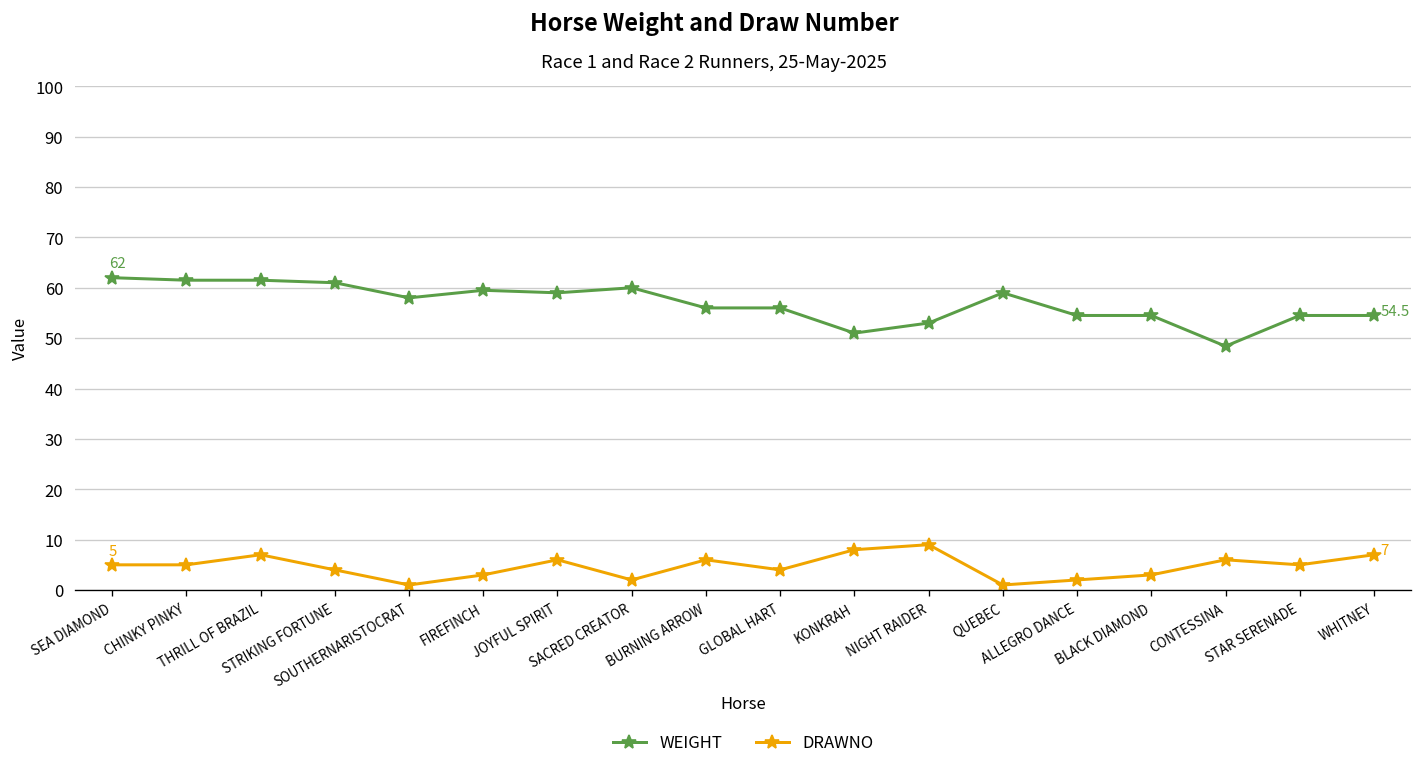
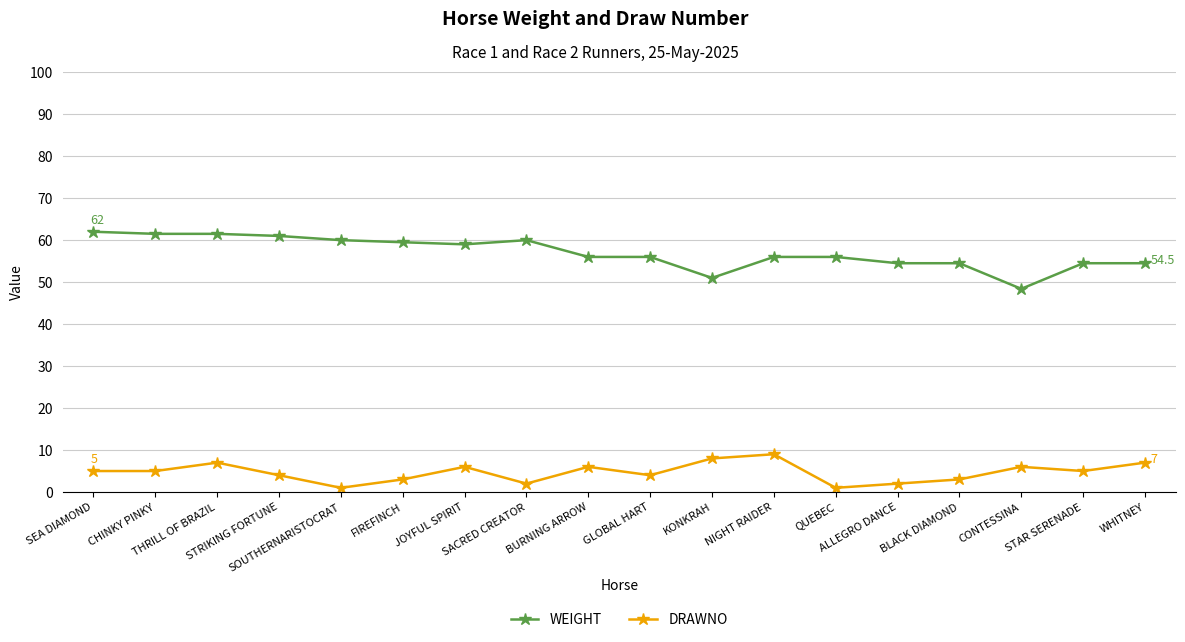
  {
    "WEIGHT": {
      "CHINKY PINKY": 62,
      "THRILL OF BRAZIL": 62,
      "STRIKING FORTUNE": 61,
-     "SOUTHERNARISTOCRAT": 58,
+     "SOUTHERNARISTOCRAT": 60,
      "FIREFINCH": 60,
      "JOYFUL SPIRIT": 59,
      "SACRED CREATOR": 60,
      "BURNING ARROW": 56,
      "GLOBAL HART": 56,
      "KONKRAH": 51,
-     "NIGHT RAIDER": 53,
-     "QUEBEC": 59,
+     "NIGHT RAIDER": 56,
+     "QUEBEC": 56,
      "ALLEGRO DANCE": 55,
      "BLACK DIAMOND": 55,
      "CONTESSINA": 48,
      "STAR SERENADE": 55
    },
    "DRAWNO": {
      "SEA DIAMOND": 5,
      "WHITNEY": 7
    }
  }
